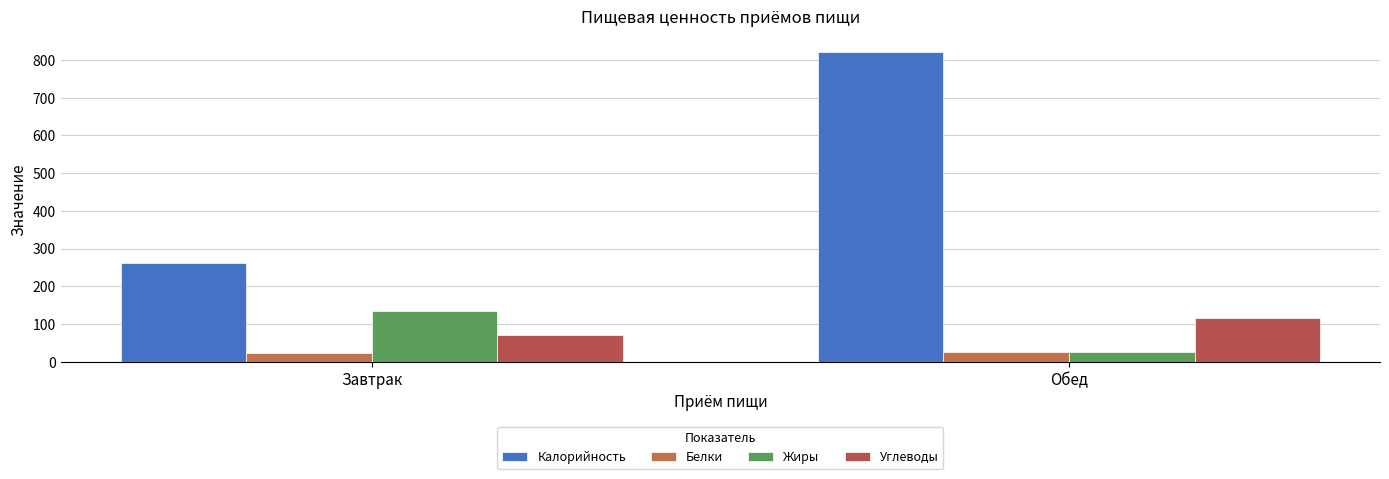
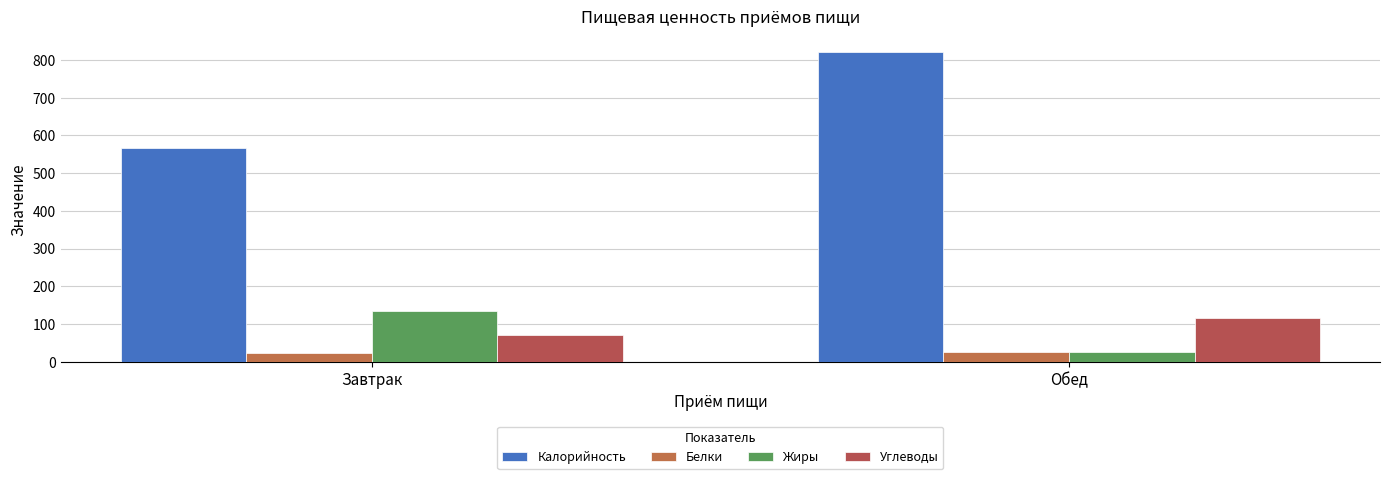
  {
    "Калорийность": {
-     "Завтрак": 260,
+     "Завтрак": 570,
      "Обед": 820
    },
    "Жиры": {
      "Завтрак": 130,
      "Обед": 30
    }
  }
